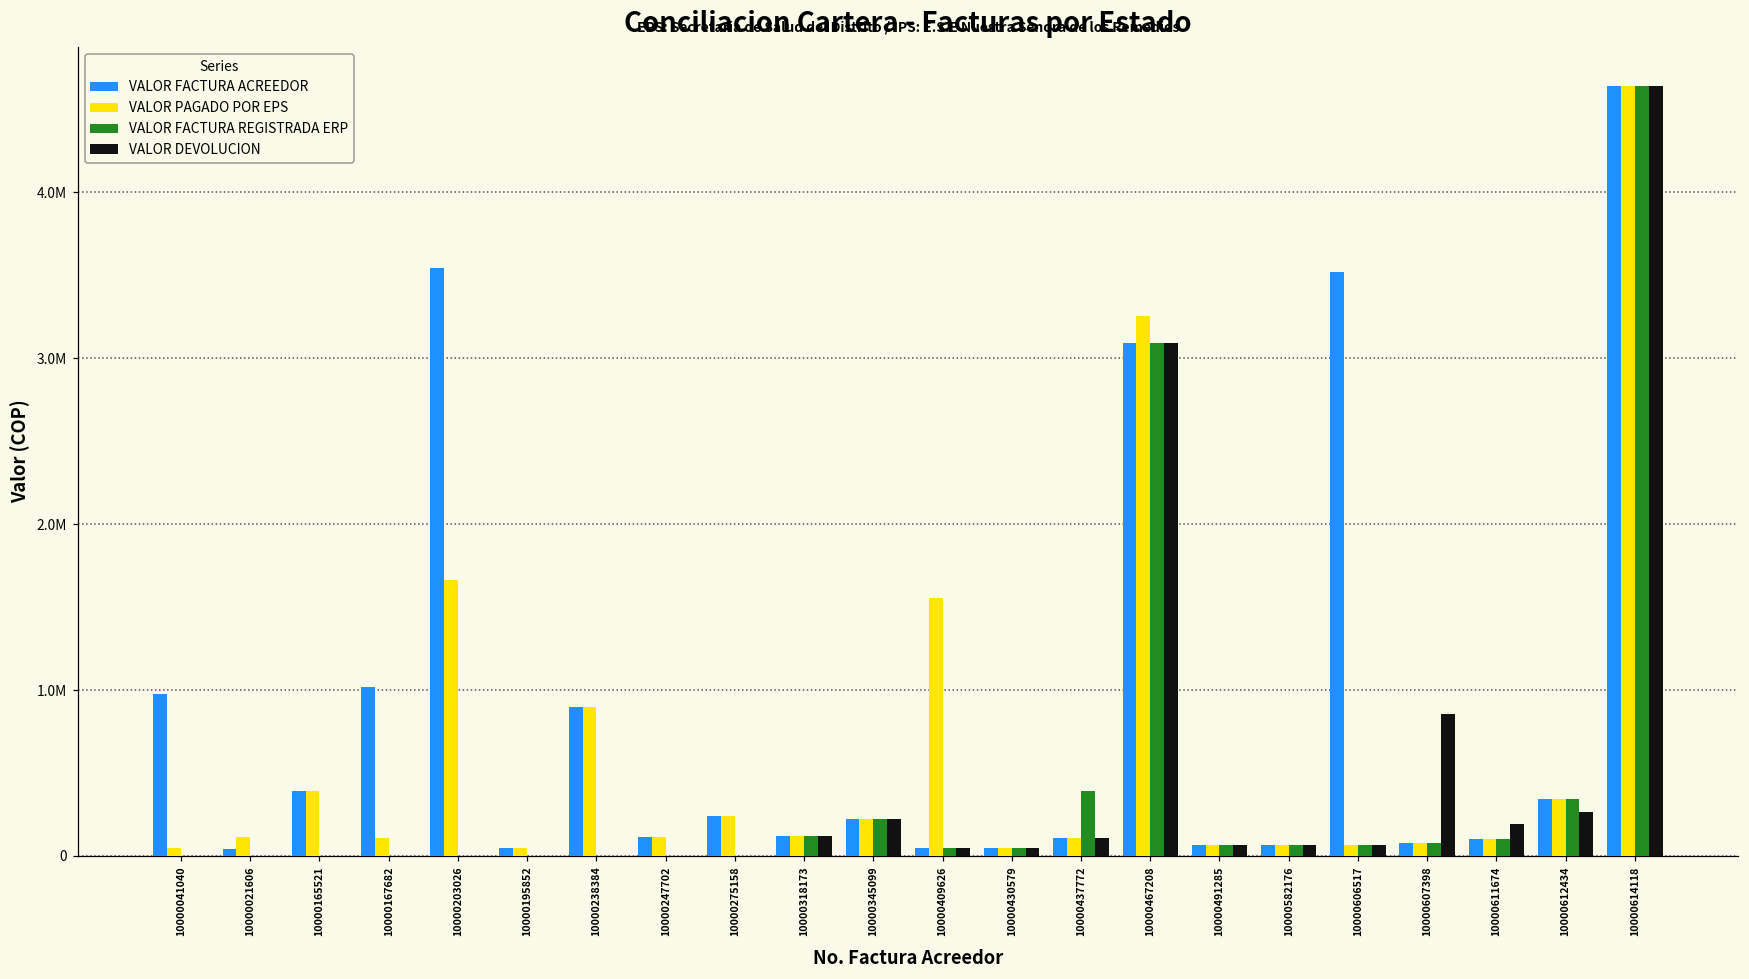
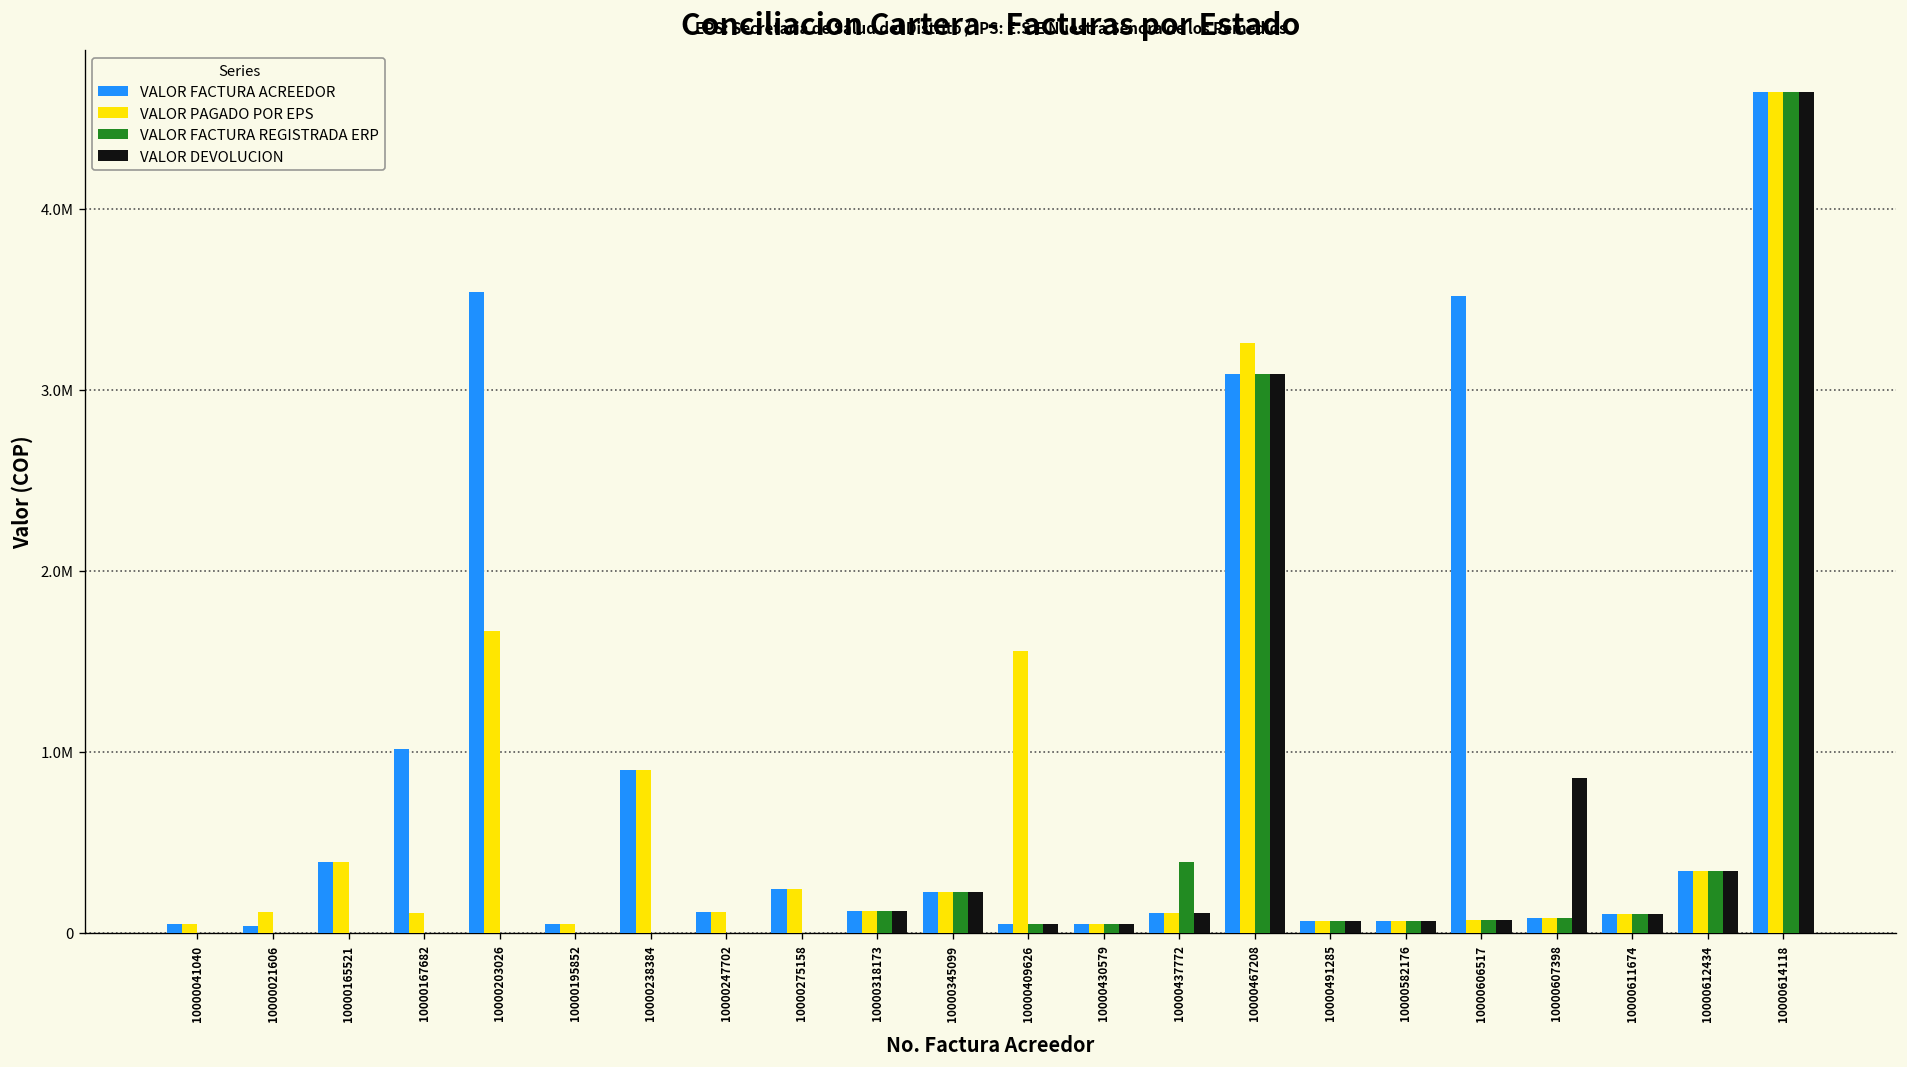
  {
    "VALOR FACTURA ACREEDOR": {
-     "10000041040": 980000,
+     "10000041040": 50000,
      "10000021606": 40000,
      "10000165521": 390000,
      "10000167682": 1020000,
      "10000203026": 3540000,
      "10000195852": 50000,
      "10000238384": 900000,
      "10000247702": 120000,
      "10000275158": 240000,
      "10000318173": 120000,
      "10000345099": 230000,
      "10000409626": 50000,
      "10000430579": 50000,
      "10000437772": 110000,
      "10000467208": 3090000,
      "10000491285": 60000,
      "10000582176": 60000,
      "10000606517": 3520000,
      "10000607398": 80000,
      "10000611674": 100000,
      "10000612434": 340000,
      "10000614118": 4640000
    },
    "VALOR PAGADO POR EPS": {
      "10000041040": 50000,
      "10000021606": 110000,
      "10000165521": 390000,
      "10000167682": 110000,
      "10000203026": 1670000,
      "10000195852": 50000,
      "10000238384": 900000,
      "10000247702": 120000,
      "10000275158": 240000,
      "10000318173": 120000,
      "10000345099": 230000,
      "10000409626": 1560000,
      "10000430579": 50000,
      "10000437772": 110000,
      "10000467208": 3260000,
      "10000491285": 60000,
      "10000582176": 60000,
      "10000606517": 70000,
      "10000607398": 80000,
      "10000611674": 100000,
      "10000612434": 340000,
      "10000614118": 4640000
    },
    "VALOR FACTURA REGISTRADA ERP": {
      "10000041040": 0,
      "10000021606": 0,
      "10000165521": 0,
      "10000167682": 0,
      "10000203026": 0,
      "10000195852": 0,
      "10000238384": 0,
      "10000247702": 0,
      "10000275158": 0,
      "10000318173": 120000,
      "10000345099": 230000,
      "10000409626": 50000,
      "10000430579": 50000,
      "10000437772": 390000,
      "10000467208": 3090000,
      "10000491285": 60000,
      "10000582176": 60000,
      "10000606517": 70000,
      "10000607398": 80000,
      "10000611674": 100000,
      "10000612434": 340000,
      "10000614118": 4640000
    },
    "VALOR DEVOLUCION": {
      "10000041040": 0,
      "10000021606": 0,
      "10000165521": 0,
      "10000167682": 0,
      "10000203026": 0,
      "10000195852": 0,
      "10000238384": 0,
      "10000247702": 0,
      "10000275158": 0,
      "10000318173": 120000,
      "10000345099": 230000,
      "10000409626": 50000,
      "10000430579": 50000,
      "10000437772": 110000,
      "10000467208": 3090000,
      "10000491285": 60000,
      "10000582176": 60000,
      "10000606517": 70000,
      "10000607398": 860000,
-     "10000611674": 190000,
-     "10000612434": 270000,
+     "10000611674": 100000,
+     "10000612434": 340000,
      "10000614118": 4640000
    }
  }
